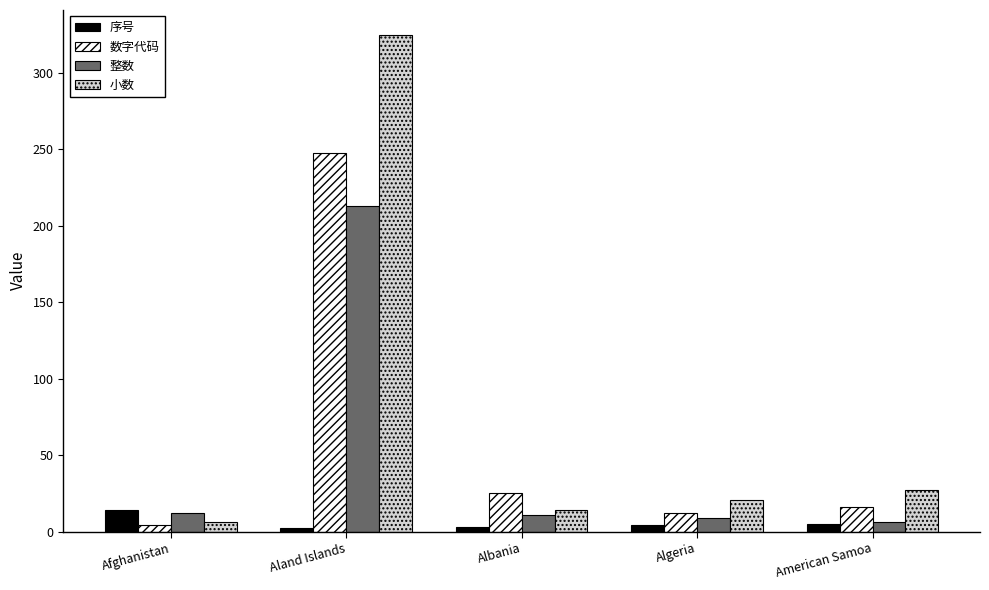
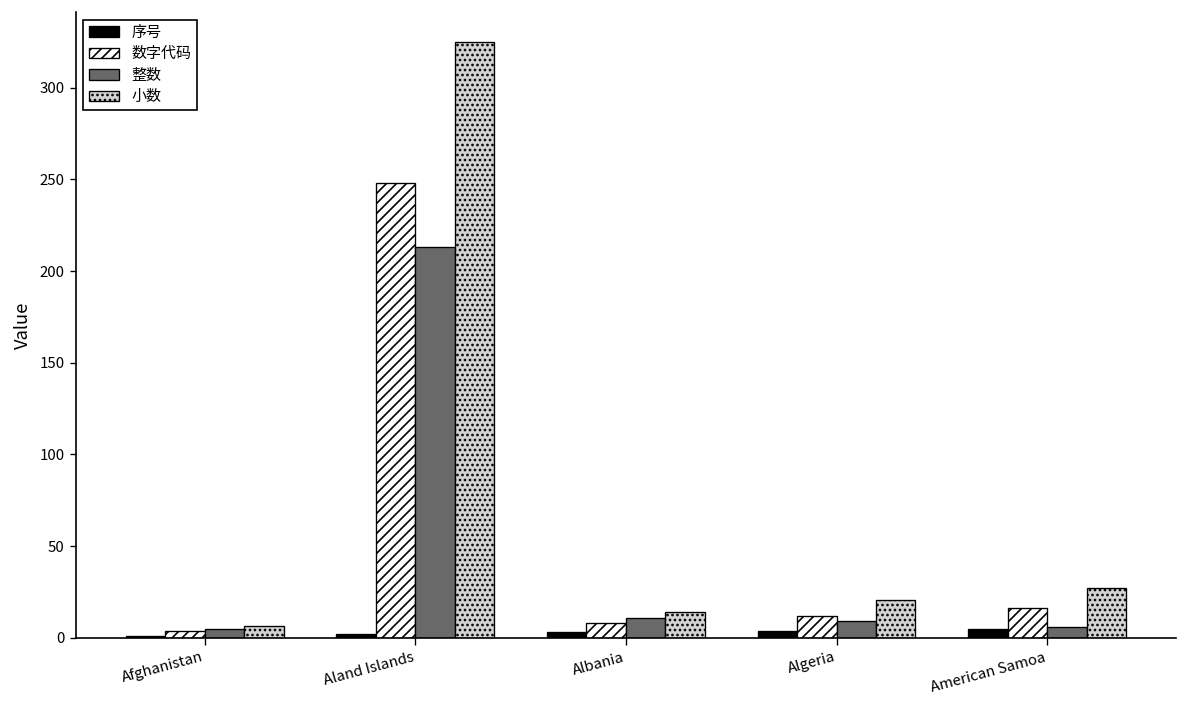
  {
    "序号": {
-     "Afghanistan": 14,
+     "Afghanistan": 1,
      "Aland Islands": 2,
      "Albania": 3,
      "Algeria": 4,
      "American Samoa": 5
    },
    "数字代码": {
      "Afghanistan": 4,
      "Aland Islands": 248,
-     "Albania": 25,
+     "Albania": 8,
      "Algeria": 12,
      "American Samoa": 16
    },
    "整数": {
-     "Afghanistan": 12,
+     "Afghanistan": 5,
      "Aland Islands": 213,
      "Albania": 11,
      "Algeria": 9,
      "American Samoa": 6
    },
    "小数": {
      "Afghanistan": 7,
      "Aland Islands": 325,
      "Albania": 14,
      "Algeria": 21,
      "American Samoa": 27
    }
  }
